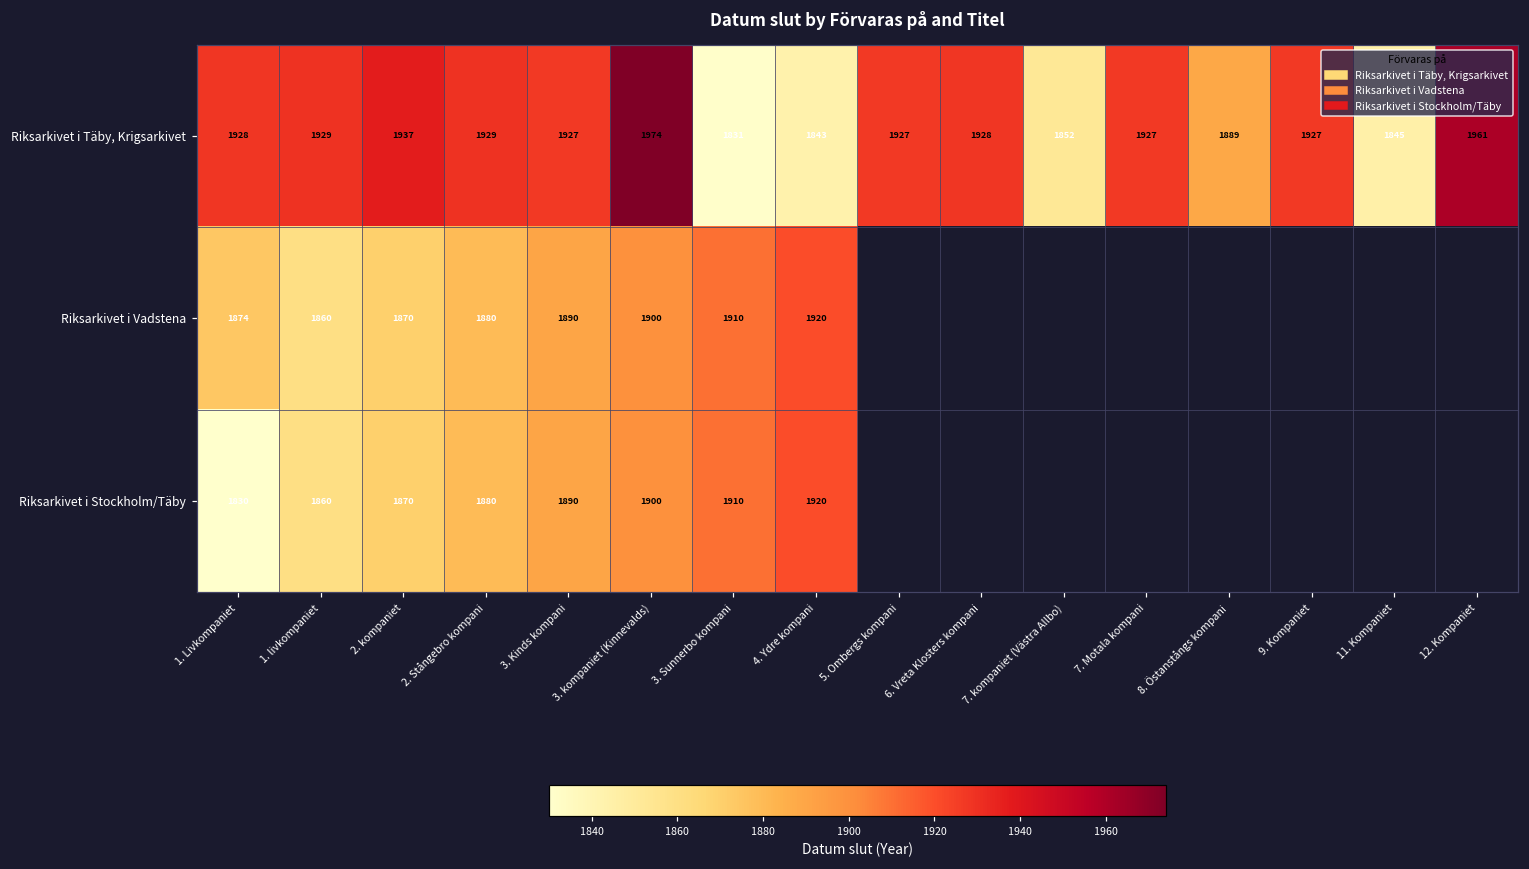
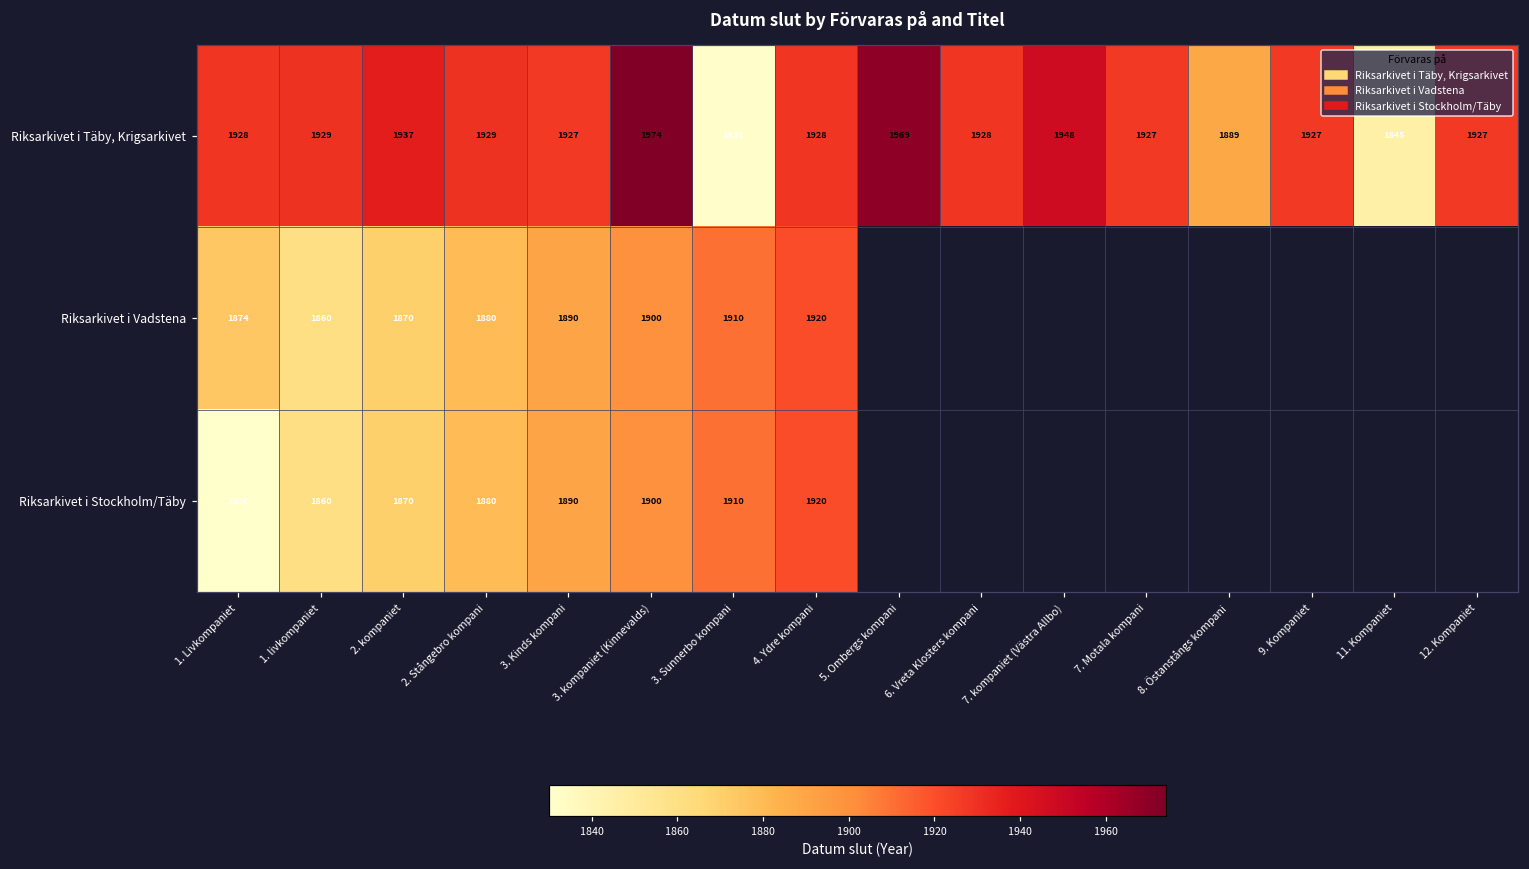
  {
    "Riksarkivet i Täby, Krigsarkivet": {
      "1. Livkompaniet": 1928,
      "1. livkompaniet": 1929,
      "2. kompaniet": 1937,
      "2. Stångebro kompani": 1929,
      "3. Kinds kompani": 1927,
      "3. kompaniet (Kinnevalds)": 1974,
      "3. Sunnerbo kompani": 1831,
-     "4. Ydre kompani": 1843,
-     "5. Ombergs kompani": 1927,
+     "4. Ydre kompani": 1928,
+     "5. Ombergs kompani": 1969,
      "6. Vreta Klosters kompani": 1928,
-     "7. kompaniet (Västra Allbo)": 1852,
+     "7. kompaniet (Västra Allbo)": 1948,
      "7. Motala kompani": 1927,
      "8. Östanstångs kompani": 1889,
      "9. Kompaniet": 1927,
      "11. Kompaniet": 1845,
-     "12. Kompaniet": 1961
+     "12. Kompaniet": 1927
    },
    "Riksarkivet i Vadstena": {
      "1. Livkompaniet": 1874,
      "1. livkompaniet": 1860,
      "2. kompaniet": 1870,
      "2. Stångebro kompani": 1880,
      "3. Kinds kompani": 1890,
      "3. kompaniet (Kinnevalds)": 1900,
      "3. Sunnerbo kompani": 1910,
      "4. Ydre kompani": 1920
    },
    "Riksarkivet i Stockholm/Täby": {
      "1. Livkompaniet": 1830,
      "1. livkompaniet": 1860,
      "2. kompaniet": 1870,
      "2. Stångebro kompani": 1880,
      "3. Kinds kompani": 1890,
      "3. kompaniet (Kinnevalds)": 1900,
      "3. Sunnerbo kompani": 1910,
      "4. Ydre kompani": 1920
    }
  }
